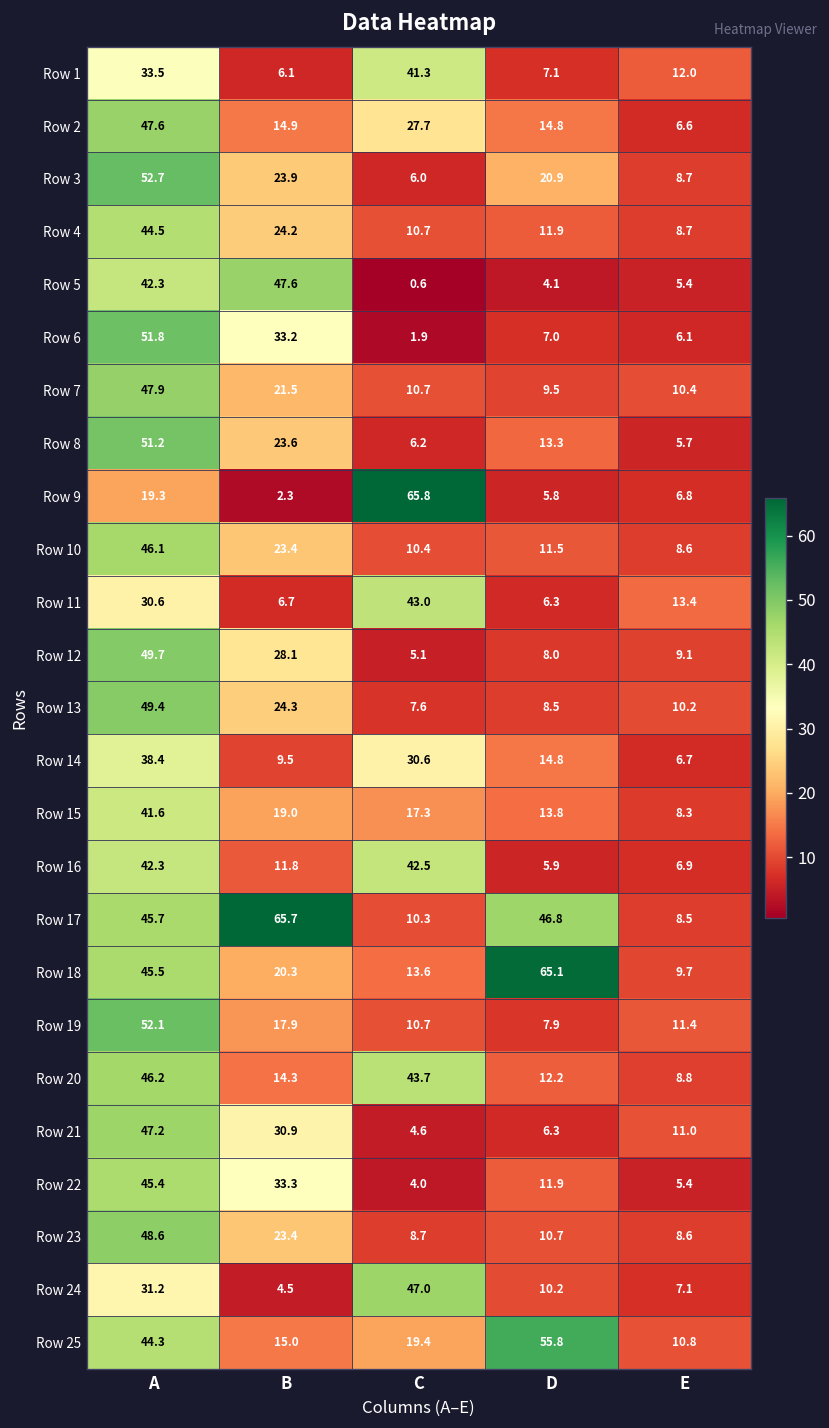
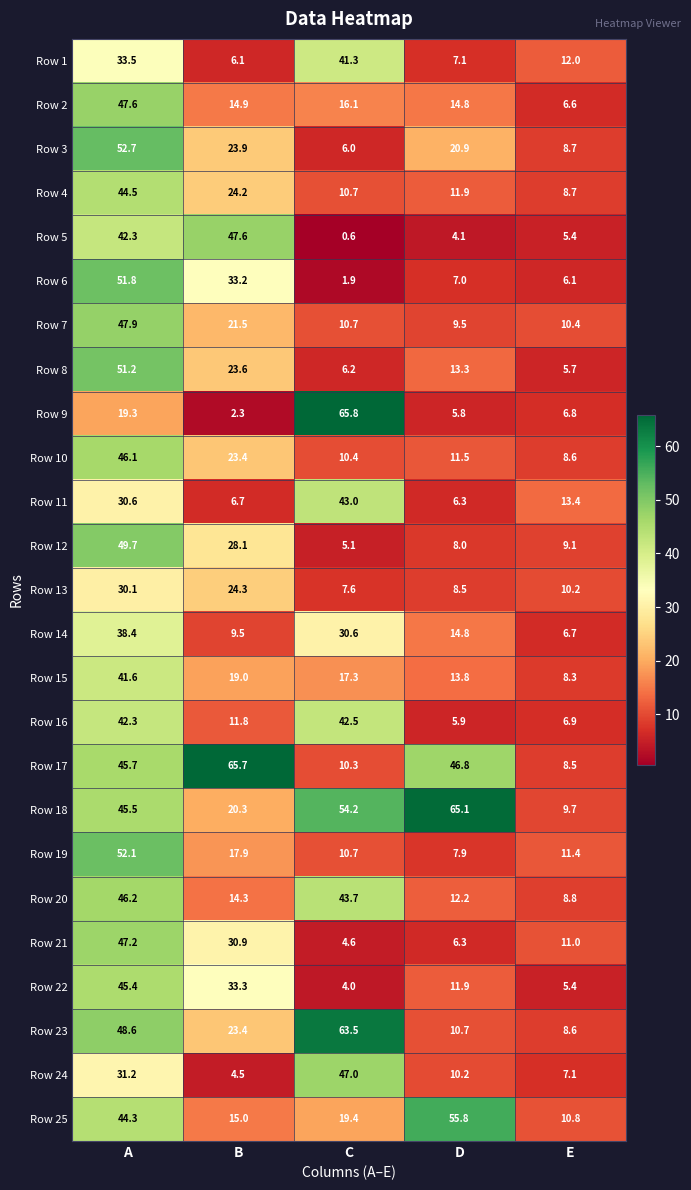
  {
    "Row 1": {
      "A": 33.5,
      "B": 6.1,
      "C": 41.3,
      "D": 7.1,
      "E": 12.0
    },
    "Row 2": {
      "A": 47.6,
      "B": 14.9,
-     "C": 27.7,
+     "C": 16.1,
      "D": 14.8,
      "E": 6.6
    },
    "Row 3": {
      "A": 52.7,
      "B": 23.9,
      "C": 6.0,
      "D": 20.9,
      "E": 8.7
    },
    "Row 4": {
      "A": 44.5,
      "B": 24.2,
      "C": 10.7,
      "D": 11.9,
      "E": 8.7
    },
    "Row 5": {
      "A": 42.3,
      "B": 47.6,
      "C": 0.6,
      "D": 4.1,
      "E": 5.4
    },
    "Row 6": {
      "A": 51.8,
      "B": 33.2,
      "C": 1.9,
      "D": 7.0,
      "E": 6.1
    },
    "Row 7": {
      "A": 47.9,
      "B": 21.5,
      "C": 10.7,
      "D": 9.5,
      "E": 10.4
    },
    "Row 8": {
      "A": 51.2,
      "B": 23.6,
      "C": 6.2,
      "D": 13.3,
      "E": 5.7
    },
    "Row 9": {
      "A": 19.3,
      "B": 2.3,
      "C": 65.8,
      "D": 5.8,
      "E": 6.8
    },
    "Row 10": {
      "A": 46.1,
      "B": 23.4,
      "C": 10.4,
      "D": 11.5,
      "E": 8.6
    },
    "Row 11": {
      "A": 30.6,
      "B": 6.7,
      "C": 43.0,
      "D": 6.3,
      "E": 13.4
    },
    "Row 12": {
      "A": 49.7,
      "B": 28.1,
      "C": 5.1,
      "D": 8.0,
      "E": 9.1
    },
    "Row 13": {
-     "A": 49.4,
+     "A": 30.1,
      "B": 24.3,
      "C": 7.6,
      "D": 8.5,
      "E": 10.2
    },
    "Row 14": {
      "A": 38.4,
      "B": 9.5,
      "C": 30.6,
      "D": 14.8,
      "E": 6.7
    },
    "Row 15": {
      "A": 41.6,
      "B": 19.0,
      "C": 17.3,
      "D": 13.8,
      "E": 8.3
    },
    "Row 16": {
      "A": 42.3,
      "B": 11.8,
      "C": 42.5,
      "D": 5.9,
      "E": 6.9
    },
    "Row 17": {
      "A": 45.7,
      "B": 65.7,
      "C": 10.3,
      "D": 46.8,
      "E": 8.5
    },
    "Row 18": {
      "A": 45.5,
      "B": 20.3,
-     "C": 13.6,
+     "C": 54.2,
      "D": 65.1,
      "E": 9.7
    },
    "Row 19": {
      "A": 52.1,
      "B": 17.9,
      "C": 10.7,
      "D": 7.9,
      "E": 11.4
    },
    "Row 20": {
      "A": 46.2,
      "B": 14.3,
      "C": 43.7,
      "D": 12.2,
      "E": 8.8
    },
    "Row 21": {
      "A": 47.2,
      "B": 30.9,
      "C": 4.6,
      "D": 6.3,
      "E": 11.0
    },
    "Row 22": {
      "A": 45.4,
      "B": 33.3,
      "C": 4.0,
      "D": 11.9,
      "E": 5.4
    },
    "Row 23": {
      "A": 48.6,
      "B": 23.4,
-     "C": 8.7,
+     "C": 63.5,
      "D": 10.7,
      "E": 8.6
    },
    "Row 24": {
      "A": 31.2,
      "B": 4.5,
      "C": 47.0,
      "D": 10.2,
      "E": 7.1
    },
    "Row 25": {
      "A": 44.3,
      "B": 15.0,
      "C": 19.4,
      "D": 55.8,
      "E": 10.8
    }
  }
